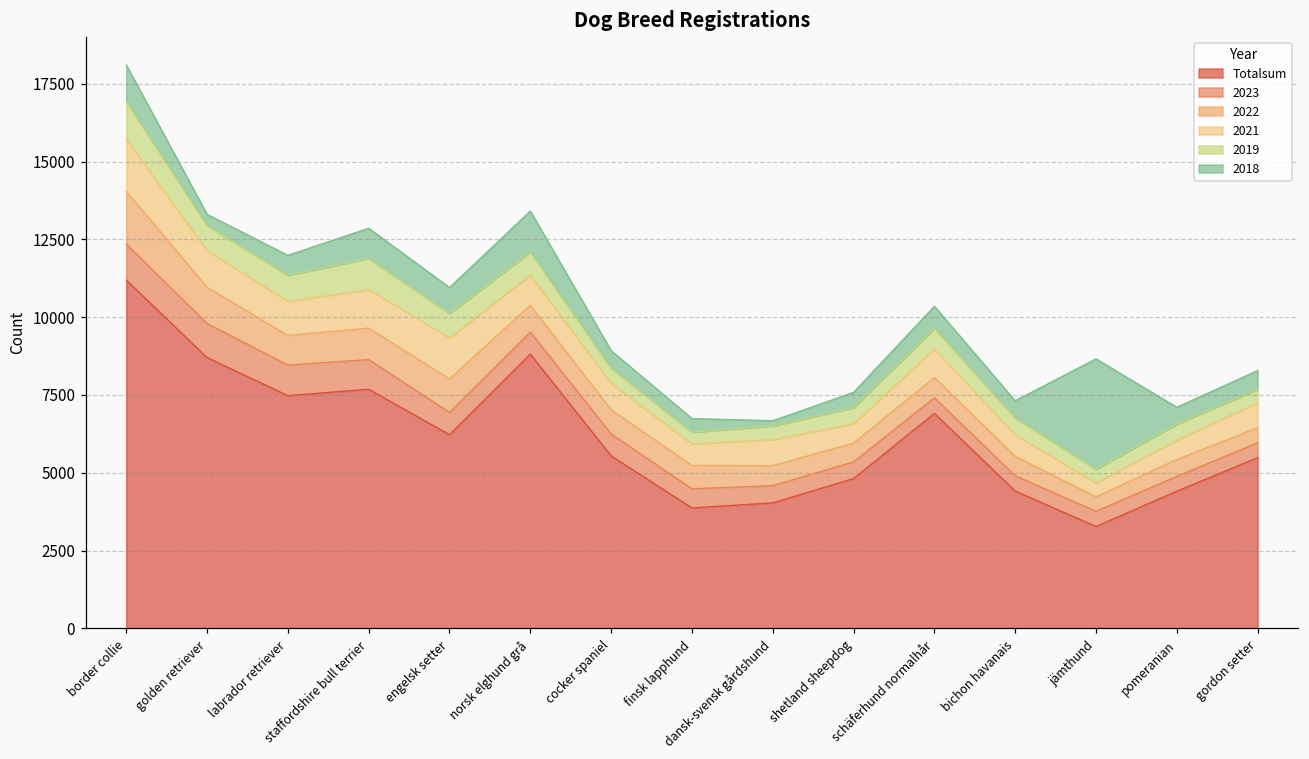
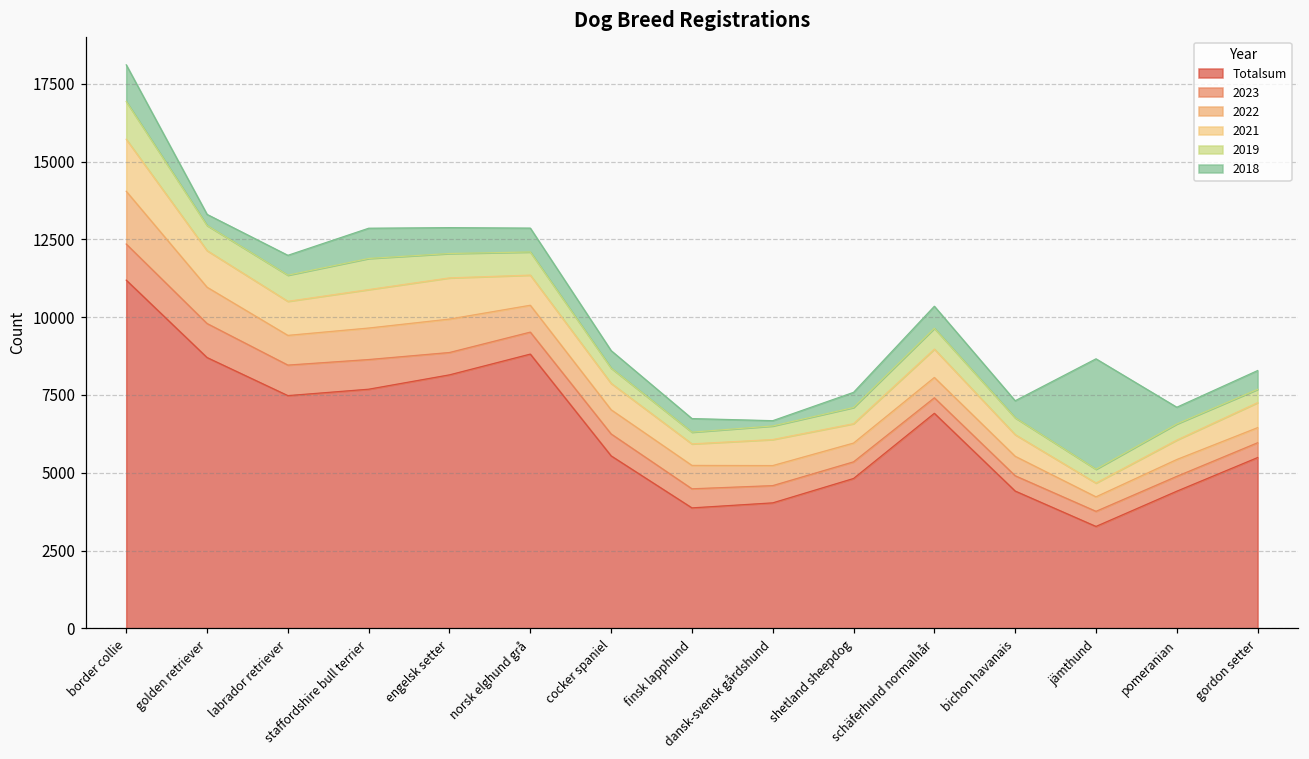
  {
    "Totalsum": {
      "border collie": 11200,
      "golden retriever": 8700,
      "labrador retriever": 7500,
      "staffordshire bull terrier": 7700,
-     "engelsk setter": 6200,
+     "engelsk setter": 8100,
      "norsk elghund grå": 8800,
      "cocker spaniel": 5500,
      "finsk lapphund": 3900,
      "dansk-svensk gårdshund": 4000,
      "shetland sheepdog": 4800,
      "schäferhund normalhår": 6900,
      "bichon havanais": 4400,
      "jämthund": 3300,
      "pomeranian": 4400,
      "gordon setter": 5500
    },
    "2018": {
      "border collie": 1200,
      "golden retriever": 400,
      "labrador retriever": 600,
      "staffordshire bull terrier": 1000,
      "engelsk setter": 800,
-     "norsk elghund grå": 1300,
+     "norsk elghund grå": 800,
      "cocker spaniel": 600,
      "finsk lapphund": 400,
      "dansk-svensk gårdshund": 200,
      "shetland sheepdog": 500,
      "schäferhund normalhår": 700,
      "bichon havanais": 500,
      "jämthund": 3500,
      "pomeranian": 500,
      "gordon setter": 600
    }
  }
